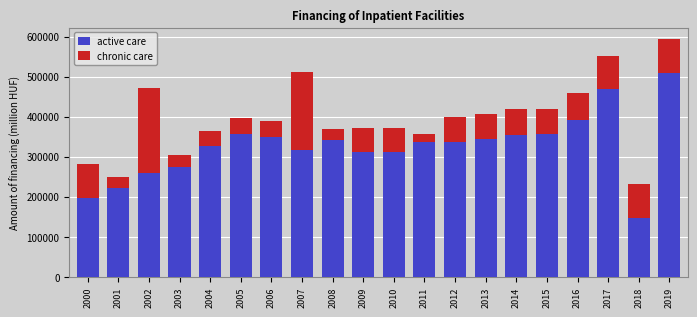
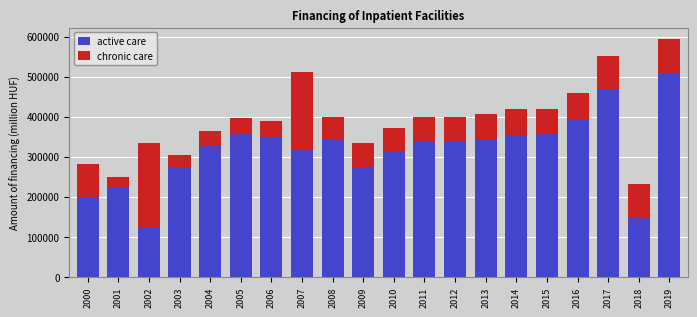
  {
    "active care": {
      "2000": 200000,
      "2001": 220000,
-     "2002": 260000,
+     "2002": 120000,
      "2003": 270000,
      "2004": 330000,
      "2005": 360000,
      "2006": 350000,
      "2007": 320000,
      "2008": 340000,
-     "2009": 310000,
+     "2009": 270000,
      "2010": 310000,
      "2011": 340000,
      "2012": 340000,
      "2013": 340000,
      "2014": 350000,
      "2015": 360000,
      "2016": 390000,
      "2017": 470000,
      "2018": 150000,
      "2019": 510000
    },
    "chronic care": {
      "2000": 90000,
      "2001": 30000,
      "2002": 210000,
      "2003": 30000,
      "2004": 40000,
      "2005": 40000,
      "2006": 40000,
      "2007": 190000,
-     "2008": 30000,
+     "2008": 60000,
      "2009": 60000,
      "2010": 60000,
-     "2011": 20000,
+     "2011": 60000,
      "2012": 60000,
      "2013": 60000,
      "2014": 60000,
      "2015": 60000,
      "2016": 70000,
      "2017": 80000,
      "2018": 80000,
      "2019": 80000
    }
  }
